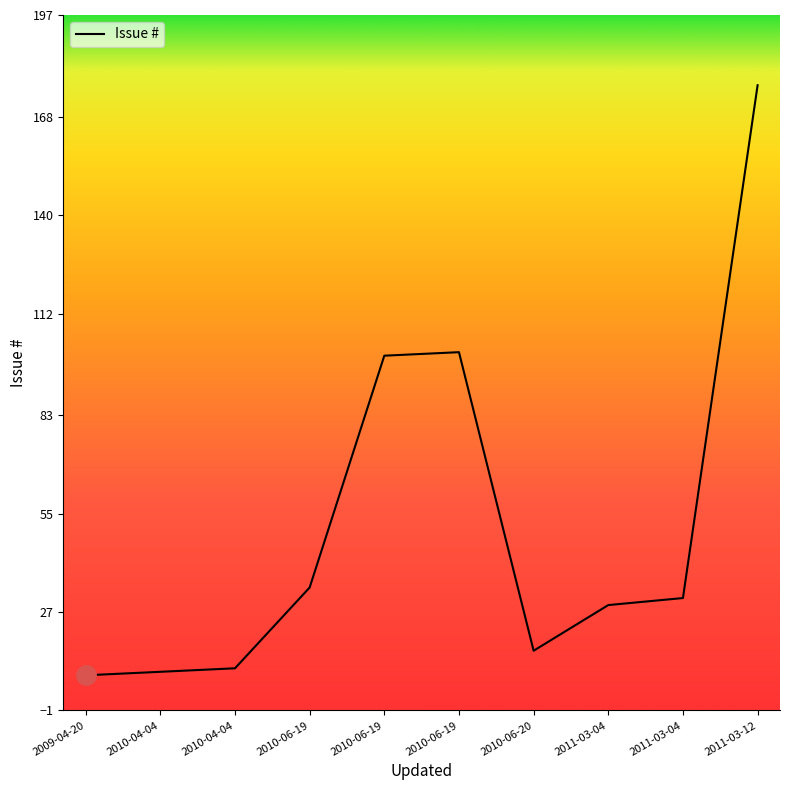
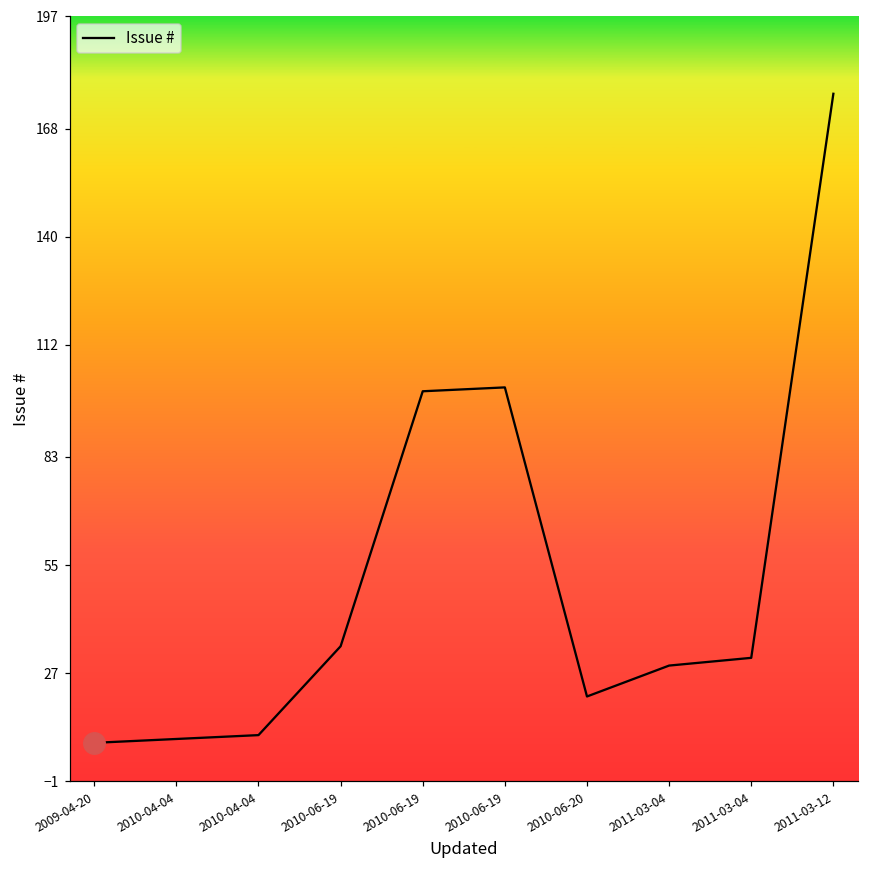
  {
    "Issue #": {
-     "2010-06-20": 16,
+     "2010-06-20": 21,
      "2011-03-12": 177
    }
  }
